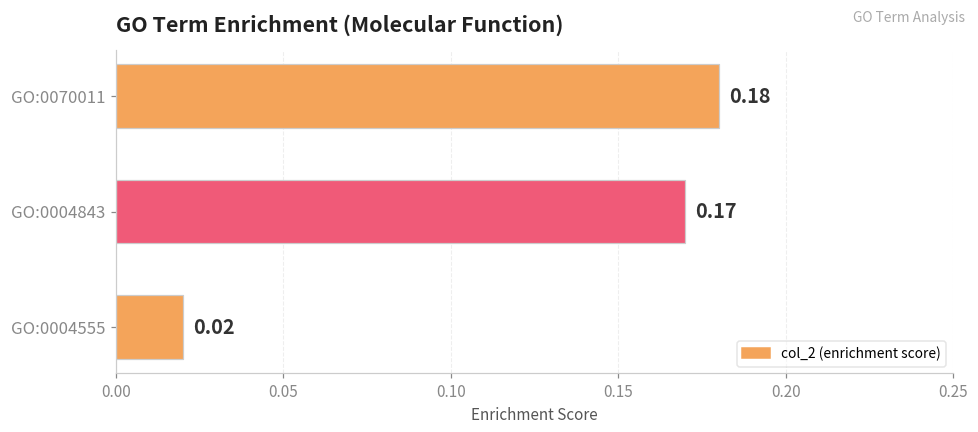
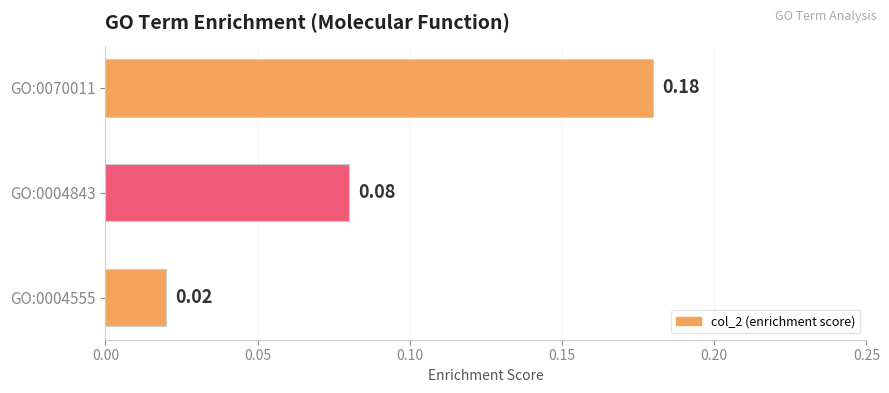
  {
    "GO:0070011": 0.18,
-   "GO:0004843": 0.17,
+   "GO:0004843": 0.08,
    "GO:0004555": 0.02
  }
